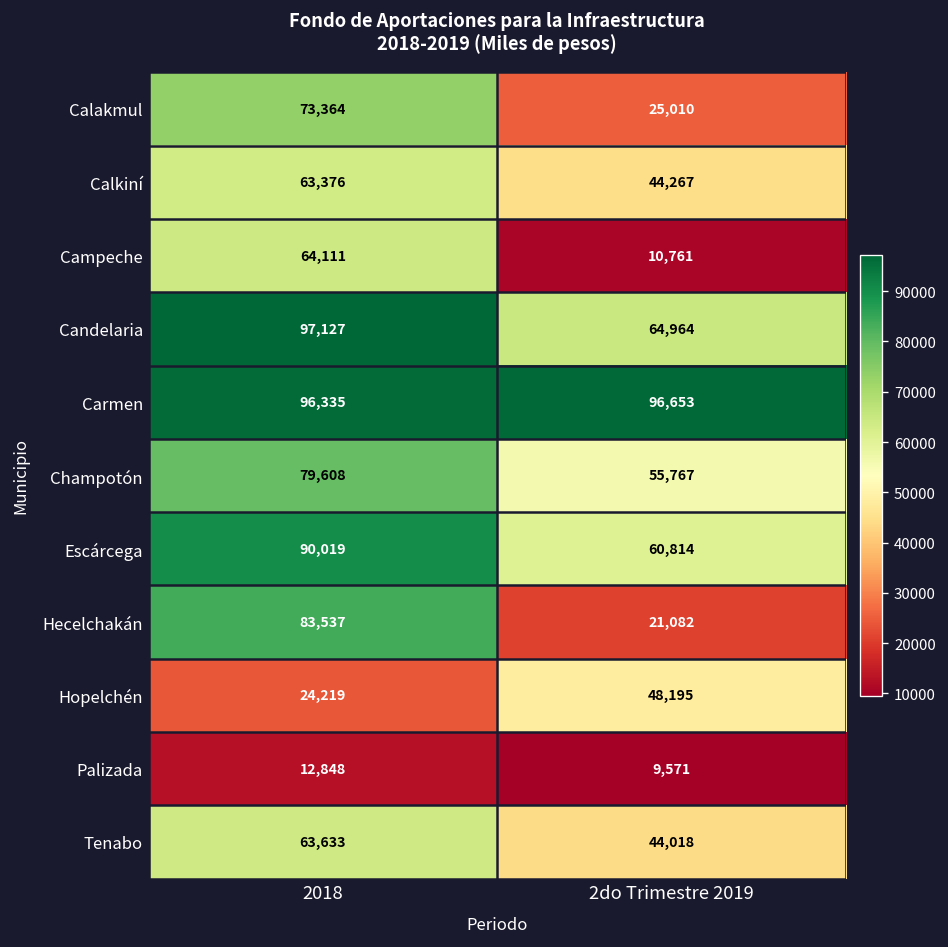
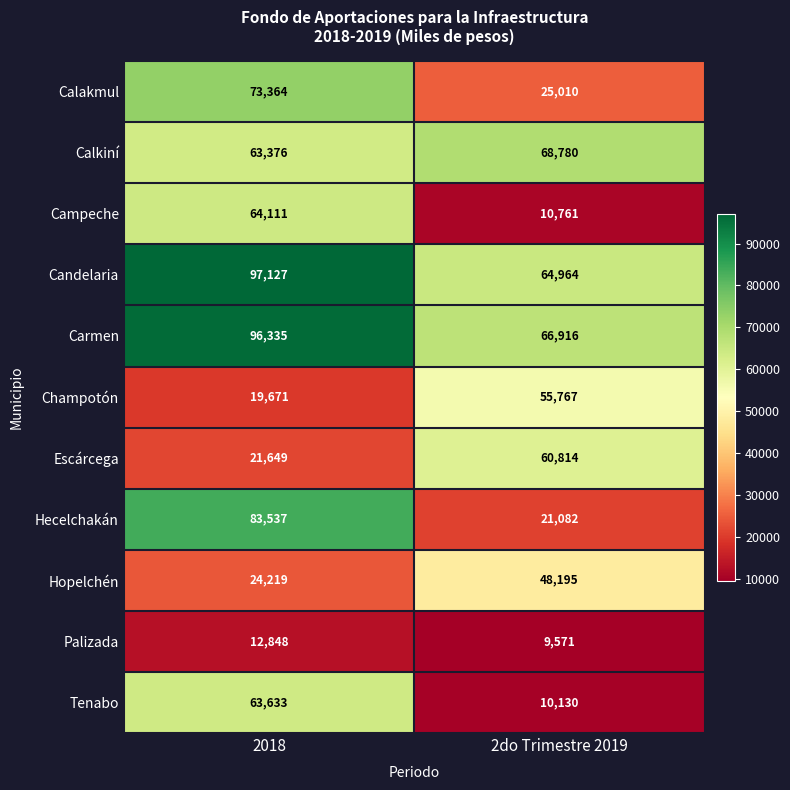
  {
    "Calakmul": {
      "2018": "73,364",
      "2do Trimestre 2019": "25,010"
    },
    "Calkiní": {
      "2018": "63,376",
-     "2do Trimestre 2019": "44,267"
+     "2do Trimestre 2019": "68,780"
    },
    "Campeche": {
      "2018": "64,111",
      "2do Trimestre 2019": "10,761"
    },
    "Candelaria": {
      "2018": "97,127",
      "2do Trimestre 2019": "64,964"
    },
    "Carmen": {
      "2018": "96,335",
-     "2do Trimestre 2019": "96,653"
+     "2do Trimestre 2019": "66,916"
    },
    "Champotón": {
-     "2018": "79,608",
+     "2018": "19,671",
      "2do Trimestre 2019": "55,767"
    },
    "Escárcega": {
-     "2018": "90,019",
+     "2018": "21,649",
      "2do Trimestre 2019": "60,814"
    },
    "Hecelchakán": {
      "2018": "83,537",
      "2do Trimestre 2019": "21,082"
    },
    "Hopelchén": {
      "2018": "24,219",
      "2do Trimestre 2019": "48,195"
    },
    "Palizada": {
      "2018": "12,848",
      "2do Trimestre 2019": "9,571"
    },
    "Tenabo": {
      "2018": "63,633",
-     "2do Trimestre 2019": "44,018"
+     "2do Trimestre 2019": "10,130"
    }
  }
